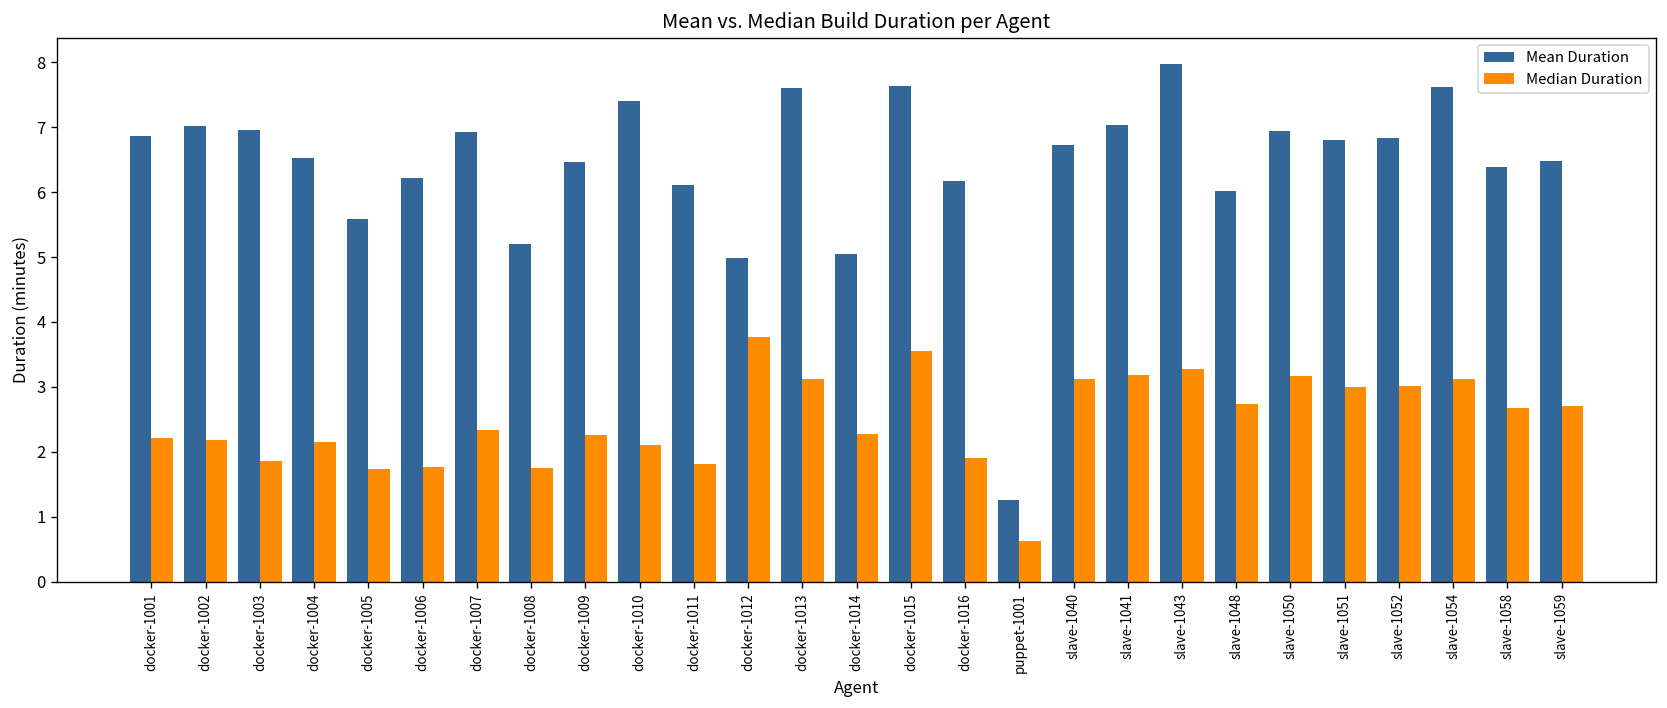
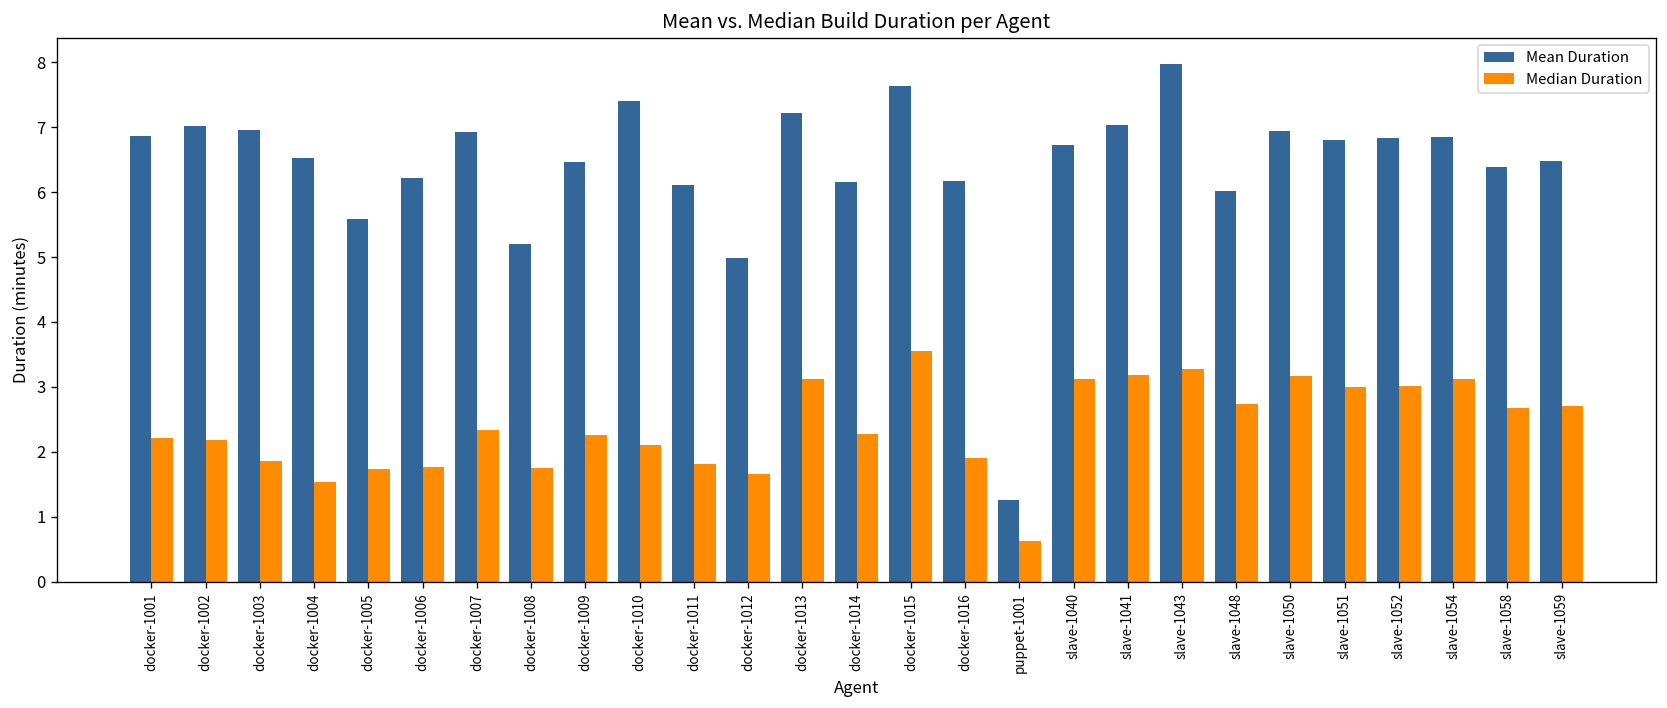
  {
    "Mean Duration": {
      "docker-1001": 6.9,
      "docker-1002": 7.0,
      "docker-1003": 7.0,
      "docker-1004": 6.5,
      "docker-1005": 5.6,
      "docker-1006": 6.2,
      "docker-1007": 6.9,
      "docker-1008": 5.2,
      "docker-1009": 6.5,
      "docker-1010": 7.4,
      "docker-1011": 6.1,
      "docker-1012": 5.0,
-     "docker-1013": 7.6,
-     "docker-1014": 5.0,
+     "docker-1013": 7.2,
+     "docker-1014": 6.2,
      "docker-1015": 7.6,
      "docker-1016": 6.2,
      "puppet-1001": 1.3,
      "slave-1040": 6.7,
      "slave-1041": 7.0,
      "slave-1043": 8.0,
      "slave-1048": 6.0,
      "slave-1050": 7.0,
      "slave-1051": 6.8,
      "slave-1052": 6.8,
-     "slave-1054": 7.6,
+     "slave-1054": 6.8,
      "slave-1058": 6.4,
      "slave-1059": 6.5
    },
    "Median Duration": {
      "docker-1001": 2.2,
      "docker-1002": 2.2,
      "docker-1003": 1.9,
-     "docker-1004": 2.1,
+     "docker-1004": 1.5,
      "docker-1005": 1.7,
      "docker-1006": 1.8,
      "docker-1007": 2.3,
      "docker-1008": 1.8,
      "docker-1009": 2.3,
      "docker-1010": 2.1,
      "docker-1011": 1.8,
-     "docker-1012": 3.8,
+     "docker-1012": 1.7,
      "docker-1013": 3.1,
      "docker-1014": 2.3,
      "docker-1015": 3.6,
      "docker-1016": 1.9,
      "puppet-1001": 0.6,
      "slave-1040": 3.1,
      "slave-1041": 3.2,
      "slave-1043": 3.3,
      "slave-1048": 2.7,
      "slave-1050": 3.2,
      "slave-1051": 3.0,
      "slave-1052": 3.0,
      "slave-1054": 3.1,
      "slave-1058": 2.7,
      "slave-1059": 2.7
    }
  }
